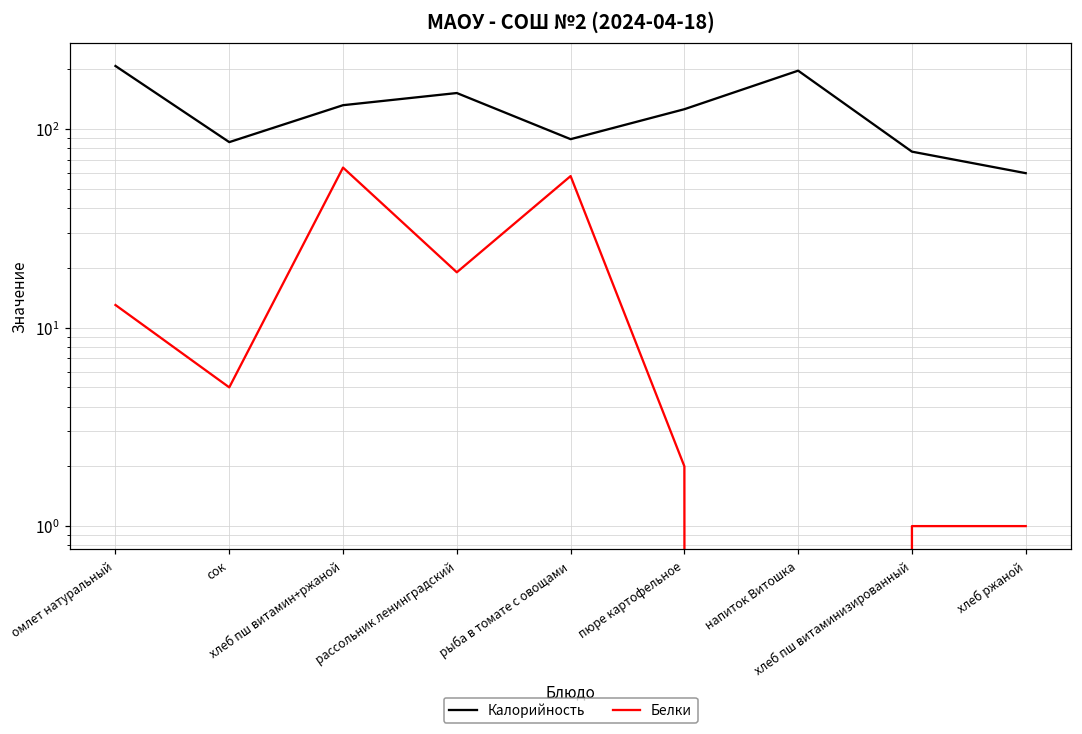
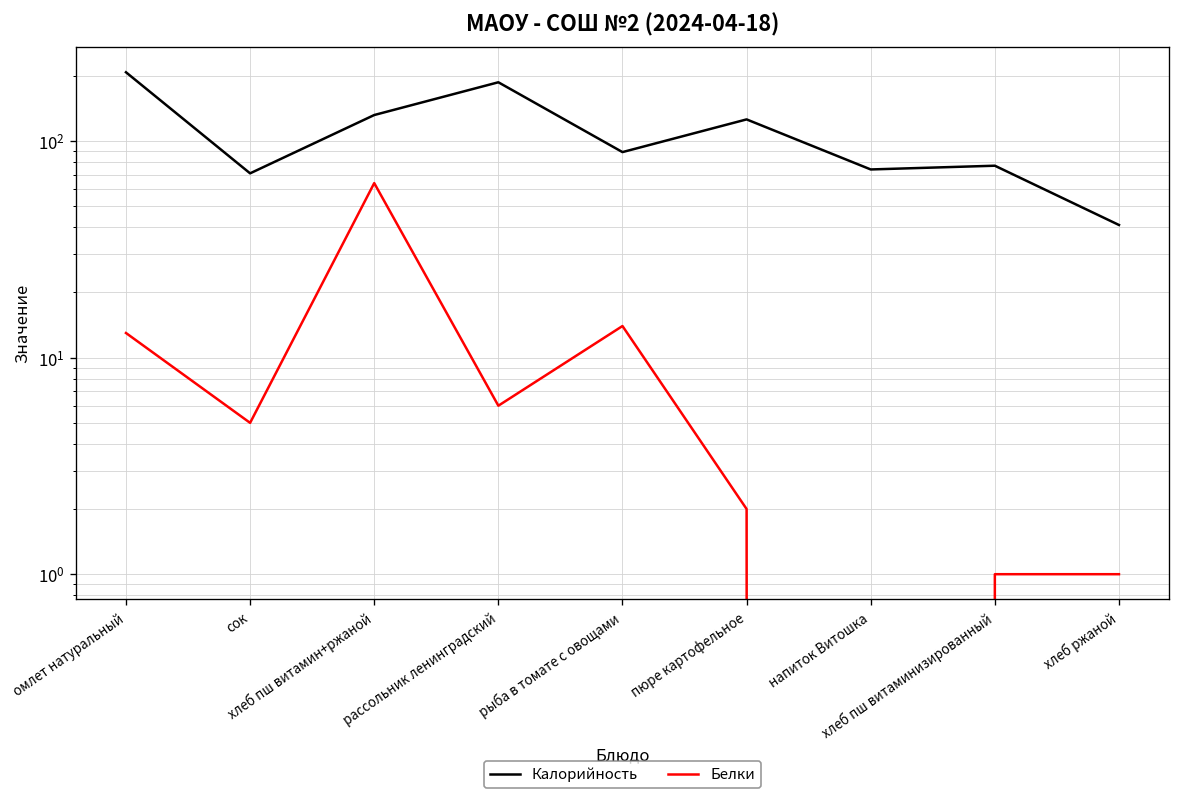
  {
    "Калорийность": {
      "омлет натуральный": 210,
-     "сок": 90,
+     "сок": 71,
      "хлеб пш витамин+ржаной": 130,
-     "рассольник ленинградский": 150,
+     "рассольник ленинградский": 190,
      "рыба в томате с овощами": 90,
      "пюре картофельное": 130,
-     "напиток Витошка": 200,
+     "напиток Витошка": 74,
      "хлеб пш витаминизированный": 77,
-     "хлеб ржаной": 60
+     "хлеб ржаной": 41
    },
    "Белки": {
      "омлет натуральный": 13,
      "сок": 5,
      "хлеб пш витамин+ржаной": 64,
-     "рассольник ленинградский": 19,
-     "рыба в томате с овощами": 58,
+     "рассольник ленинградский": 6,
+     "рыба в томате с овощами": 14,
      "пюре картофельное": 2,
      "хлеб пш витаминизированный": 1,
      "хлеб ржаной": 1
    }
  }
